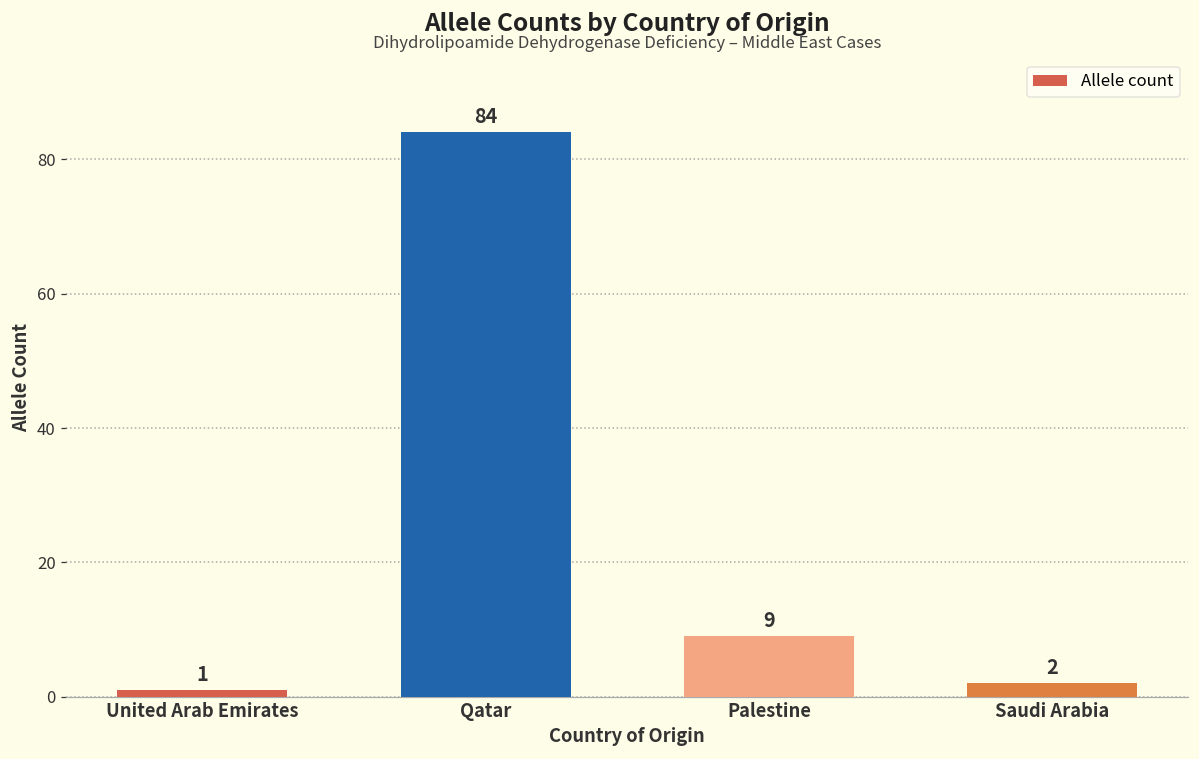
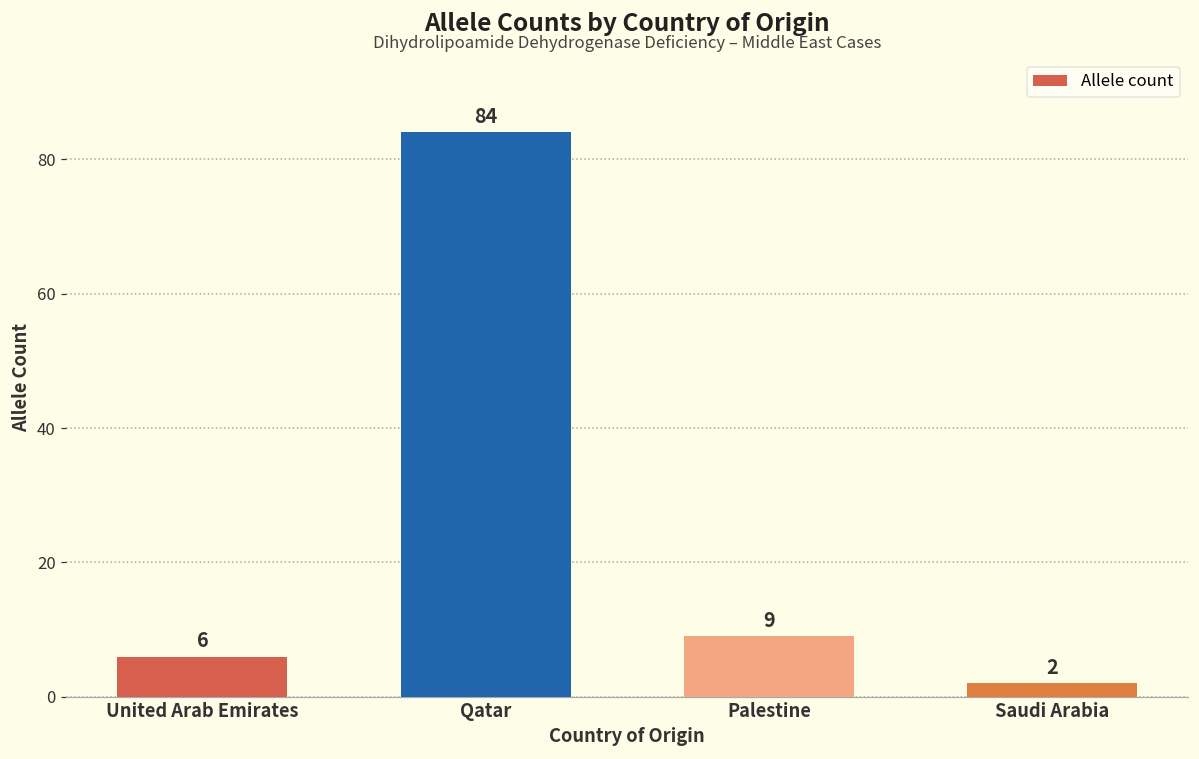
  {
-   "United Arab Emirates": 1,
+   "United Arab Emirates": 6,
    "Qatar": 84,
    "Palestine": 9,
    "Saudi Arabia": 2
  }
